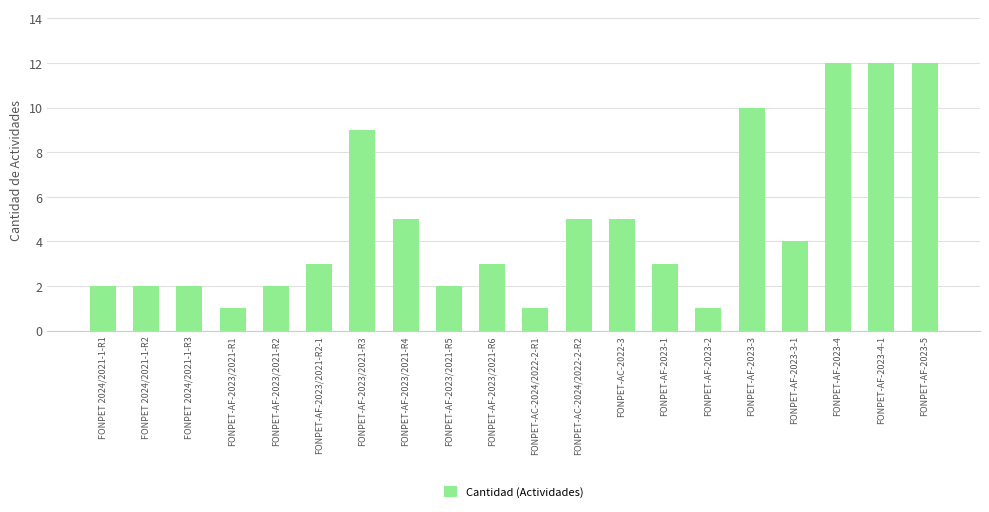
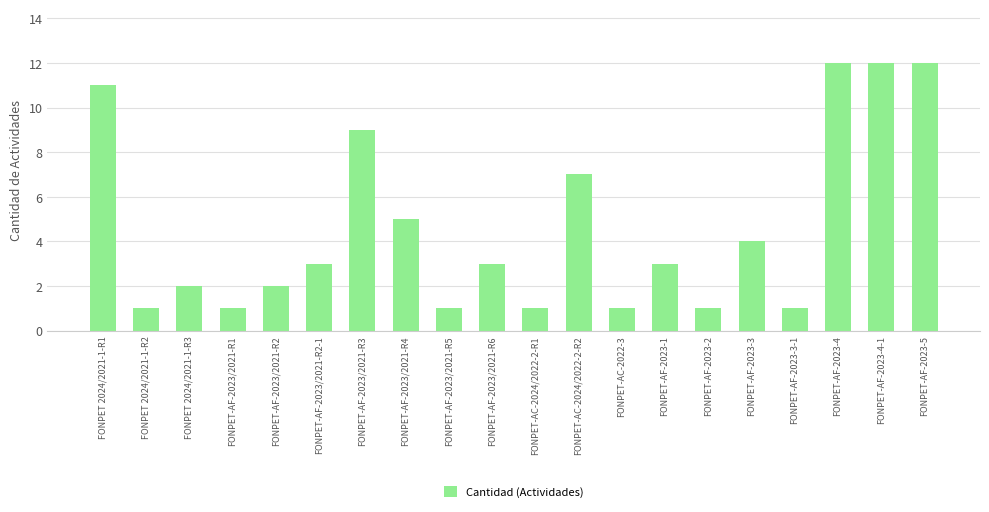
  {
-   "FONPET 2024/2021-1-R1": 2,
-   "FONPET 2024/2021-1-R2": 2,
+   "FONPET 2024/2021-1-R1": 11,
+   "FONPET 2024/2021-1-R2": 1,
    "FONPET 2024/2021-1-R3": 2,
    "FONPET-AF-2023/2021-R1": 1,
    "FONPET-AF-2023/2021-R2": 2,
    "FONPET-AF-2023/2021-R2-1": 3,
    "FONPET-AF-2023/2021-R3": 9,
    "FONPET-AF-2023/2021-R4": 5,
-   "FONPET-AF-2023/2021-R5": 2,
+   "FONPET-AF-2023/2021-R5": 1,
    "FONPET-AF-2023/2021-R6": 3,
    "FONPET-AC-2024/2022-2-R1": 1,
-   "FONPET-AC-2024/2022-2-R2": 5,
-   "FONPET-AC-2022-3": 5,
+   "FONPET-AC-2024/2022-2-R2": 7,
+   "FONPET-AC-2022-3": 1,
    "FONPET-AF-2023-1": 3,
    "FONPET-AF-2023-2": 1,
-   "FONPET-AF-2023-3": 10,
-   "FONPET-AF-2023-3-1": 4,
+   "FONPET-AF-2023-3": 4,
+   "FONPET-AF-2023-3-1": 1,
    "FONPET-AF-2023-4": 12,
    "FONPET-AF-2023-4-1": 12,
    "FONPET-AF-2023-5": 12
  }
